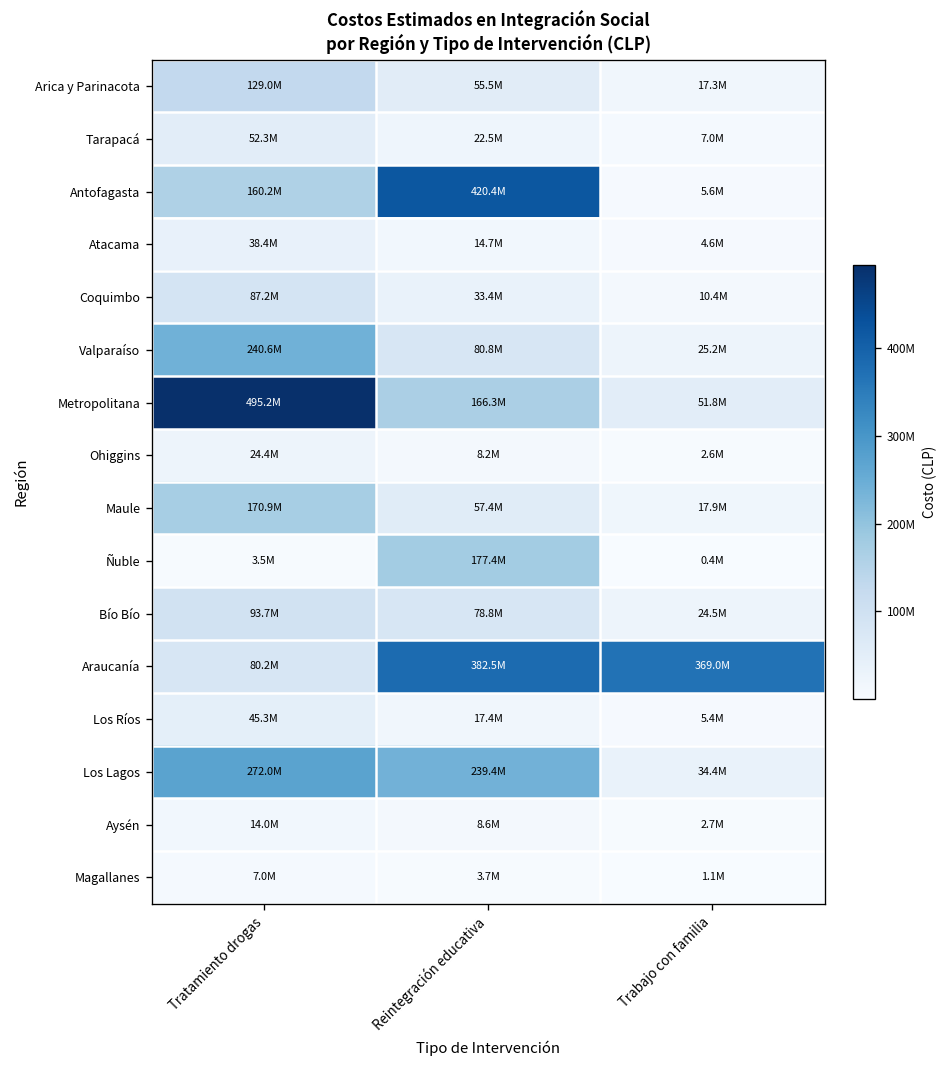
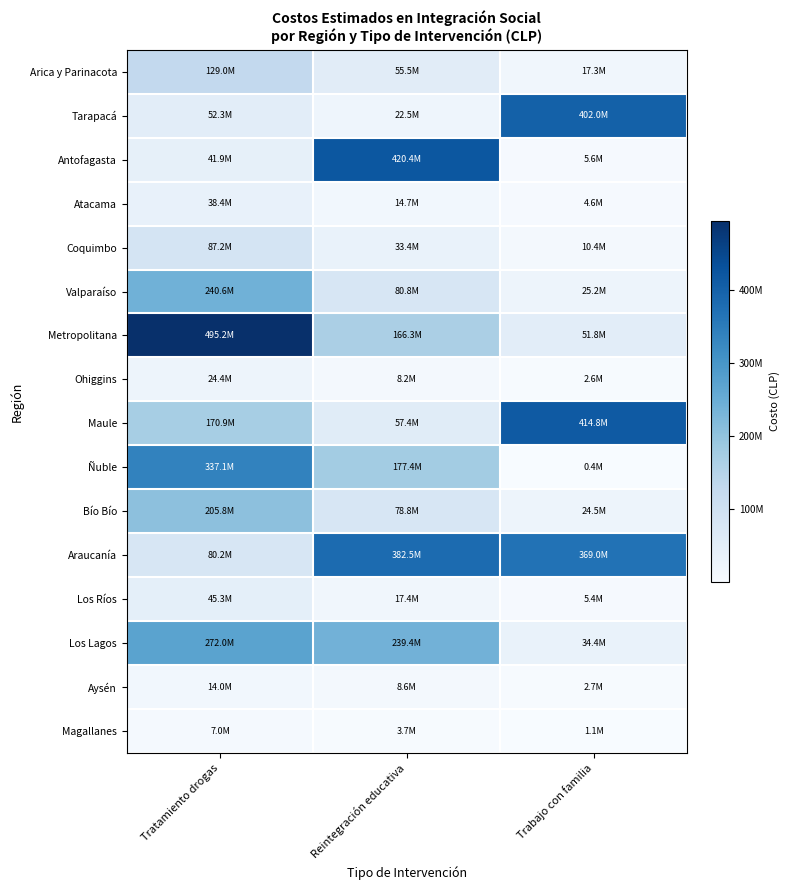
  {
    "Arica y Parinacota": {
      "Tratamiento drogas": "129.0M",
      "Reintegración educativa": "55.5M",
      "Trabajo con familia": "17.3M"
    },
    "Tarapacá": {
      "Tratamiento drogas": "52.3M",
      "Reintegración educativa": "22.5M",
-     "Trabajo con familia": "7.0M"
+     "Trabajo con familia": "402.0M"
    },
    "Antofagasta": {
-     "Tratamiento drogas": "160.2M",
+     "Tratamiento drogas": "41.9M",
      "Reintegración educativa": "420.4M",
      "Trabajo con familia": "5.6M"
    },
    "Atacama": {
      "Tratamiento drogas": "38.4M",
      "Reintegración educativa": "14.7M",
      "Trabajo con familia": "4.6M"
    },
    "Coquimbo": {
      "Tratamiento drogas": "87.2M",
      "Reintegración educativa": "33.4M",
      "Trabajo con familia": "10.4M"
    },
    "Valparaíso": {
      "Tratamiento drogas": "240.6M",
      "Reintegración educativa": "80.8M",
      "Trabajo con familia": "25.2M"
    },
    "Metropolitana": {
      "Tratamiento drogas": "495.2M",
      "Reintegración educativa": "166.3M",
      "Trabajo con familia": "51.8M"
    },
    "Ohiggins": {
      "Tratamiento drogas": "24.4M",
      "Reintegración educativa": "8.2M",
      "Trabajo con familia": "2.6M"
    },
    "Maule": {
      "Tratamiento drogas": "170.9M",
      "Reintegración educativa": "57.4M",
-     "Trabajo con familia": "17.9M"
+     "Trabajo con familia": "414.8M"
    },
    "Ñuble": {
-     "Tratamiento drogas": "3.5M",
+     "Tratamiento drogas": "337.1M",
      "Reintegración educativa": "177.4M",
      "Trabajo con familia": "0.4M"
    },
    "Bío Bío": {
-     "Tratamiento drogas": "93.7M",
+     "Tratamiento drogas": "205.8M",
      "Reintegración educativa": "78.8M",
      "Trabajo con familia": "24.5M"
    },
    "Araucanía": {
      "Tratamiento drogas": "80.2M",
      "Reintegración educativa": "382.5M",
      "Trabajo con familia": "369.0M"
    },
    "Los Ríos": {
      "Tratamiento drogas": "45.3M",
      "Reintegración educativa": "17.4M",
      "Trabajo con familia": "5.4M"
    },
    "Los Lagos": {
      "Tratamiento drogas": "272.0M",
      "Reintegración educativa": "239.4M",
      "Trabajo con familia": "34.4M"
    },
    "Aysén": {
      "Tratamiento drogas": "14.0M",
      "Reintegración educativa": "8.6M",
      "Trabajo con familia": "2.7M"
    },
    "Magallanes": {
      "Tratamiento drogas": "7.0M",
      "Reintegración educativa": "3.7M",
      "Trabajo con familia": "1.1M"
    }
  }
